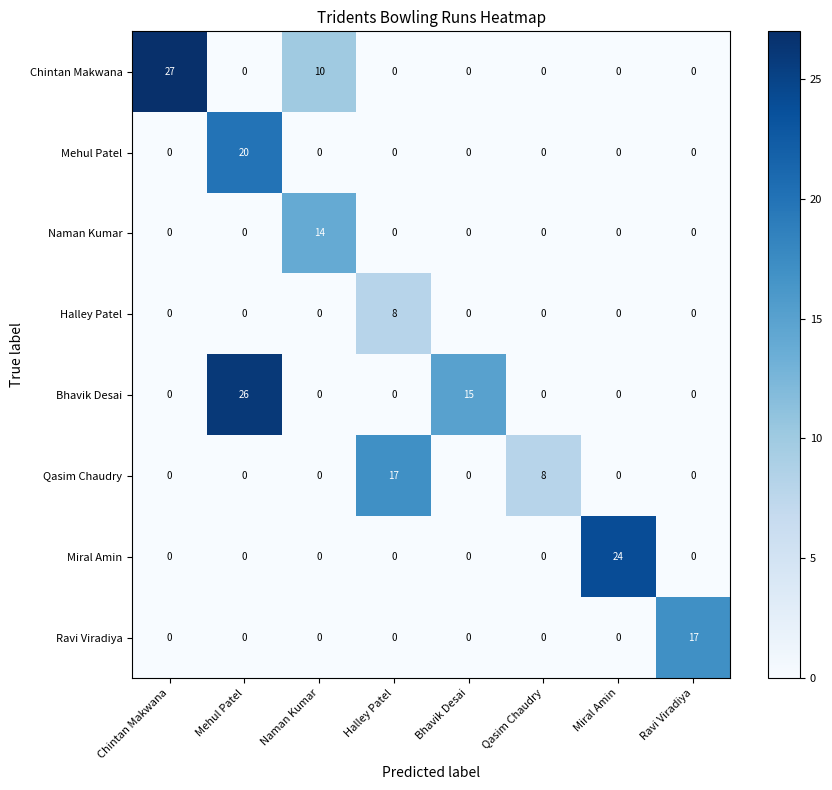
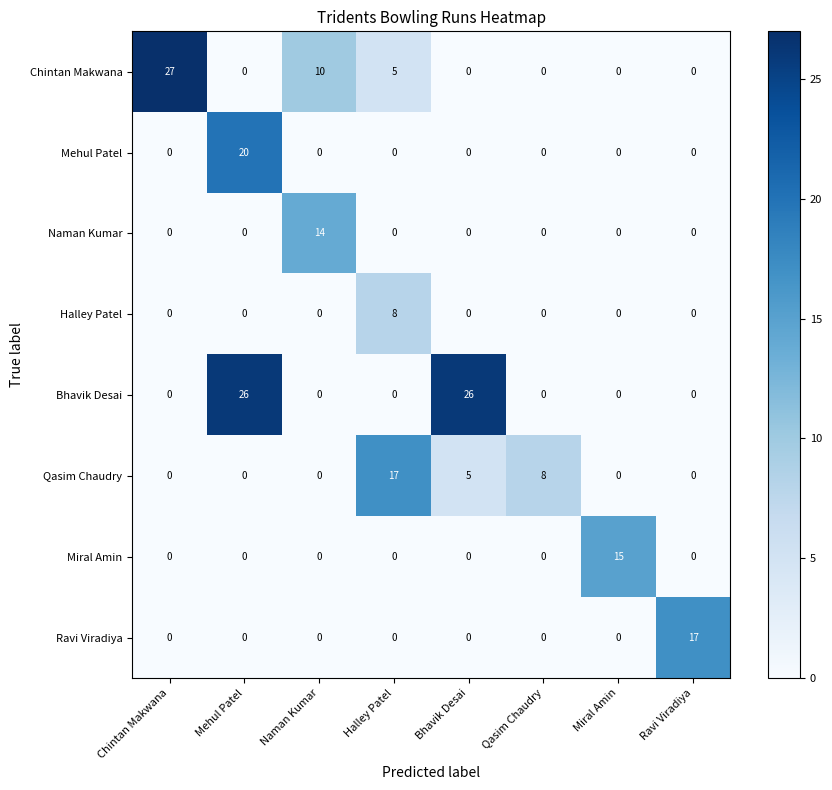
  {
    "Chintan Makwana": {
      "Chintan Makwana": 27,
      "Mehul Patel": 0,
      "Naman Kumar": 10,
-     "Halley Patel": 0,
+     "Halley Patel": 5,
      "Bhavik Desai": 0,
      "Qasim Chaudry": 0,
      "Miral Amin": 0,
      "Ravi Viradiya": 0
    },
    "Mehul Patel": {
      "Chintan Makwana": 0,
      "Mehul Patel": 20,
      "Naman Kumar": 0,
      "Halley Patel": 0,
      "Bhavik Desai": 0,
      "Qasim Chaudry": 0,
      "Miral Amin": 0,
      "Ravi Viradiya": 0
    },
    "Naman Kumar": {
      "Chintan Makwana": 0,
      "Mehul Patel": 0,
      "Naman Kumar": 14,
      "Halley Patel": 0,
      "Bhavik Desai": 0,
      "Qasim Chaudry": 0,
      "Miral Amin": 0,
      "Ravi Viradiya": 0
    },
    "Halley Patel": {
      "Chintan Makwana": 0,
      "Mehul Patel": 0,
      "Naman Kumar": 0,
      "Halley Patel": 8,
      "Bhavik Desai": 0,
      "Qasim Chaudry": 0,
      "Miral Amin": 0,
      "Ravi Viradiya": 0
    },
    "Bhavik Desai": {
      "Chintan Makwana": 0,
      "Mehul Patel": 26,
      "Naman Kumar": 0,
      "Halley Patel": 0,
-     "Bhavik Desai": 15,
+     "Bhavik Desai": 26,
      "Qasim Chaudry": 0,
      "Miral Amin": 0,
      "Ravi Viradiya": 0
    },
    "Qasim Chaudry": {
      "Chintan Makwana": 0,
      "Mehul Patel": 0,
      "Naman Kumar": 0,
      "Halley Patel": 17,
-     "Bhavik Desai": 0,
+     "Bhavik Desai": 5,
      "Qasim Chaudry": 8,
      "Miral Amin": 0,
      "Ravi Viradiya": 0
    },
    "Miral Amin": {
      "Chintan Makwana": 0,
      "Mehul Patel": 0,
      "Naman Kumar": 0,
      "Halley Patel": 0,
      "Bhavik Desai": 0,
      "Qasim Chaudry": 0,
-     "Miral Amin": 24,
+     "Miral Amin": 15,
      "Ravi Viradiya": 0
    },
    "Ravi Viradiya": {
      "Chintan Makwana": 0,
      "Mehul Patel": 0,
      "Naman Kumar": 0,
      "Halley Patel": 0,
      "Bhavik Desai": 0,
      "Qasim Chaudry": 0,
      "Miral Amin": 0,
      "Ravi Viradiya": 17
    }
  }
